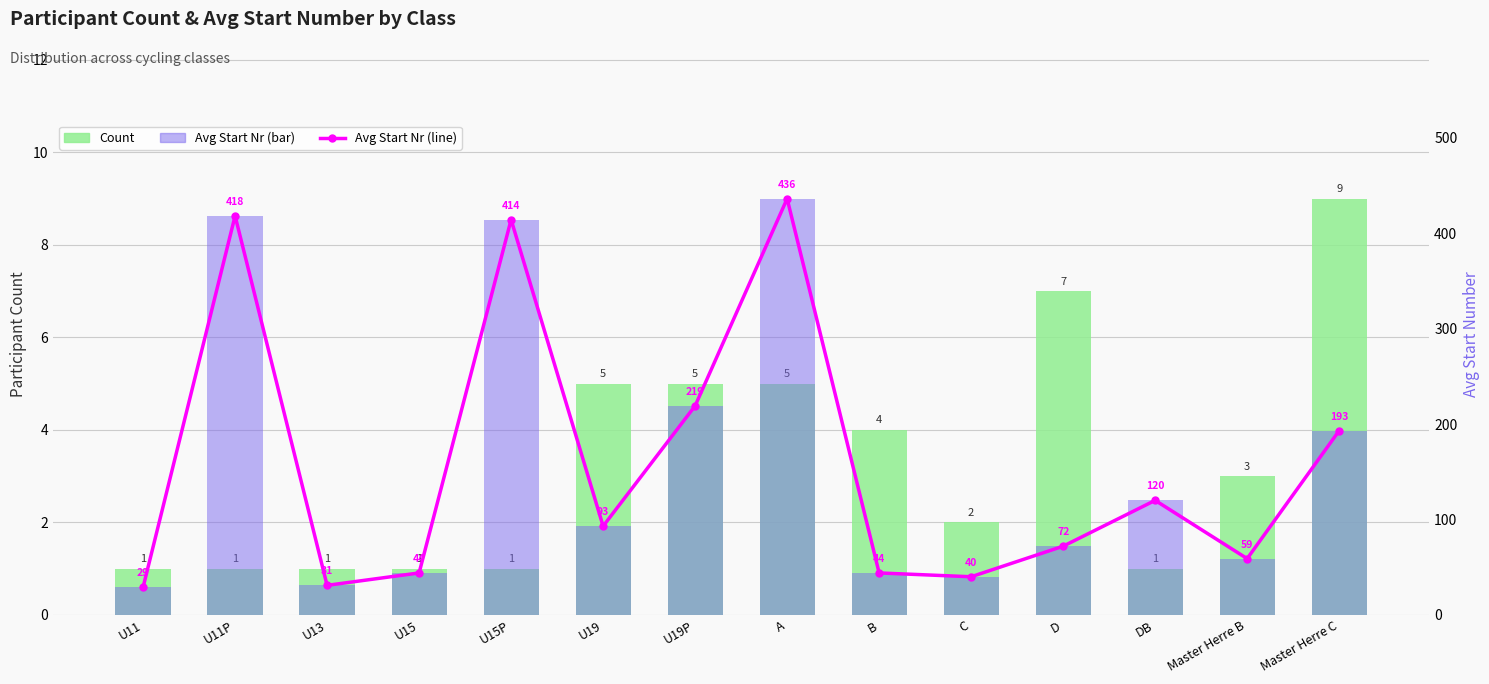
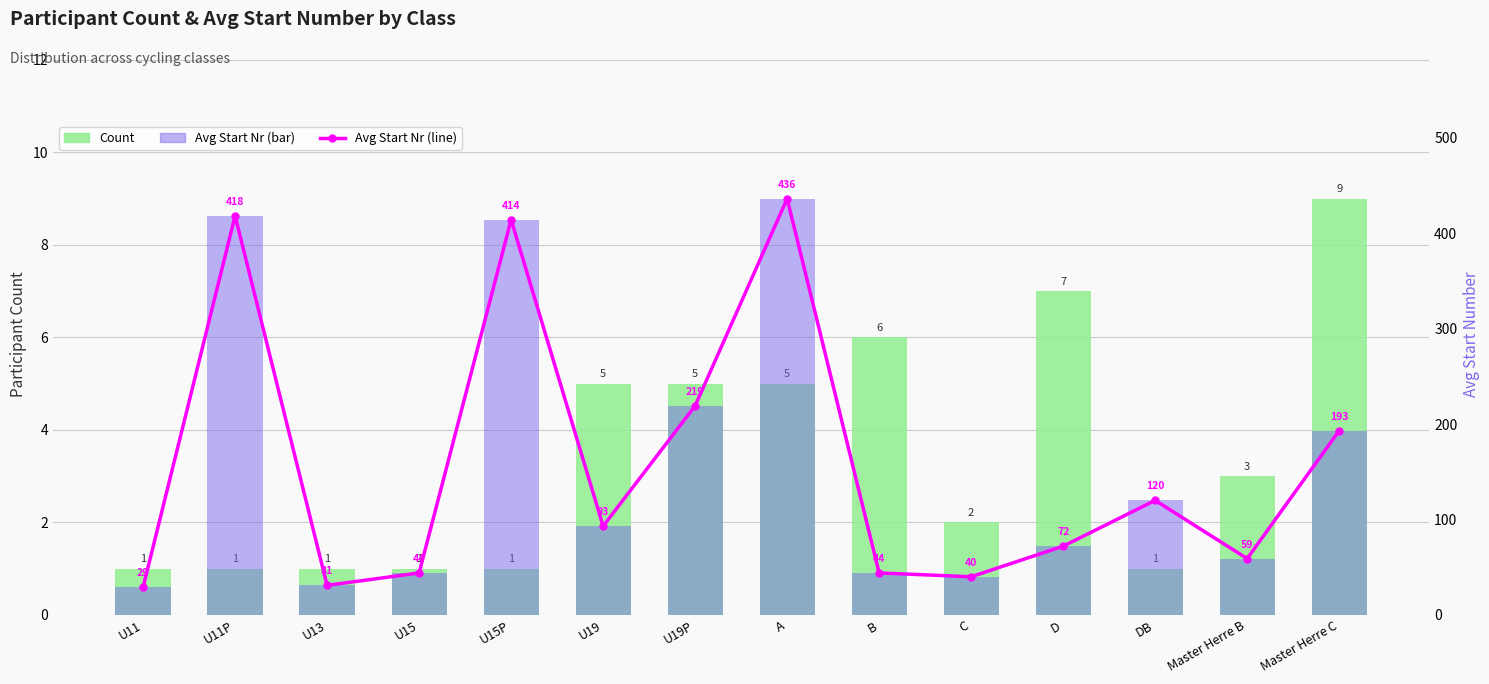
  {
    "Count": {
      "U11": 1,
      "U11P": 1,
      "U13": 1,
      "U15P": 1,
      "U19": 5,
      "U19P": 5,
      "A": 5,
-     "B": 4,
+     "B": 6,
      "C": 2,
      "D": 7,
      "DB": 1,
      "Master Herre B": 3,
      "Master Herre C": 9
    }
  }
